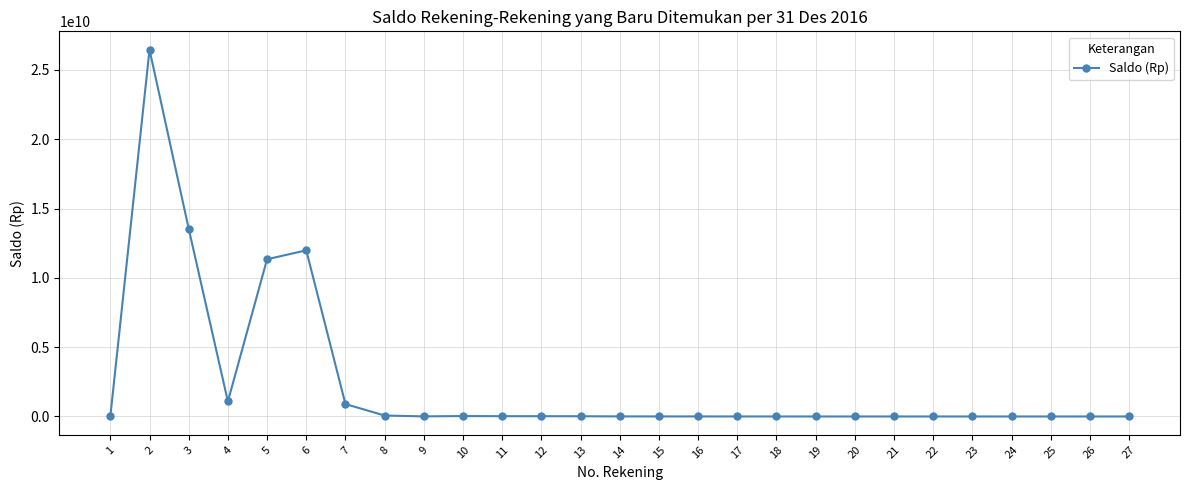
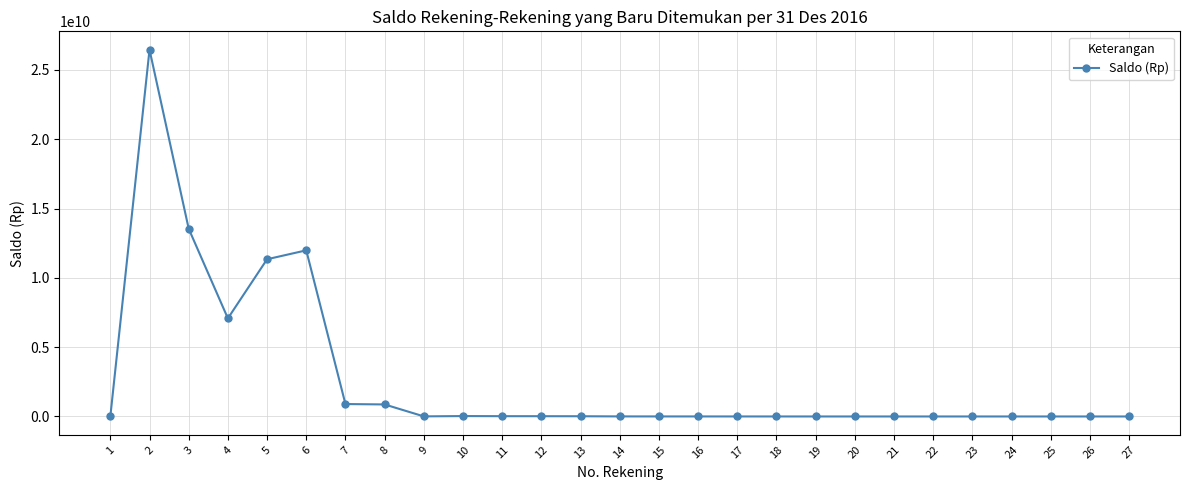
  {
    "1": 0,
    "2": 26500000000,
    "3": 13500000000,
-   "4": 1100000000,
+   "4": 7100000000,
    "5": 11300000000,
    "6": 12000000000,
    "7": 900000000,
-   "8": 100000000,
+   "8": 900000000,
    "9": 0,
    "10": 0,
    "11": 0,
    "12": 0,
    "13": 0,
    "14": 0,
    "15": 0,
    "16": 0,
    "17": 0,
    "18": 0,
    "19": 0,
    "20": 0,
    "21": 0,
    "22": 0,
    "23": 0,
    "24": 0,
    "25": 0,
    "26": 0,
    "27": 0
  }
